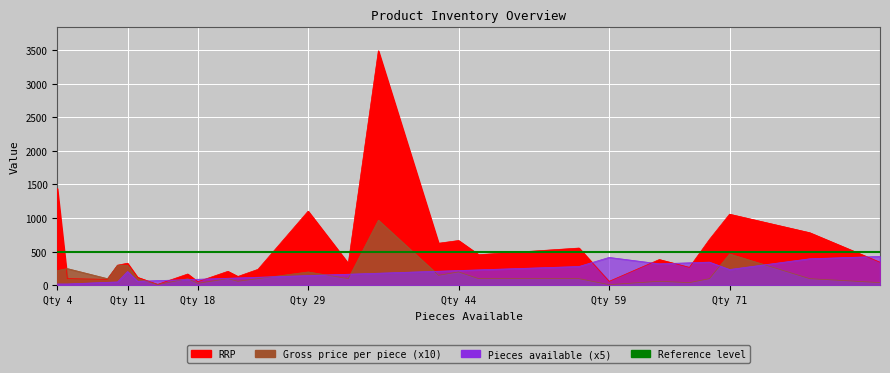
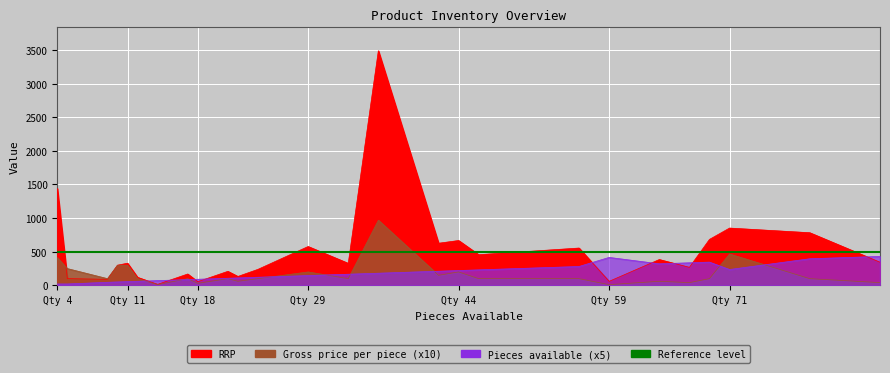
  {
    "RRP": {
      "Qty 4": 1400,
-     "Qty 29": 1100,
+     "Qty 29": 600,
      "Qty 44": 700,
      "Qty 59": 100,
-     "Qty 71": 1100
+     "Qty 71": 900
    },
    "Gross price per piece (x10)": {
-     "Qty 4": 200,
+     "Qty 4": 400,
      "Qty 29": 200,
      "Qty 59": 0,
      "Qty 71": 500
    },
    "Pieces available (x5)": {
      "Qty 4": 0,
-     "Qty 11": 200,
+     "Qty 11": 100,
      "Qty 29": 100,
      "Qty 59": 400,
      "Qty 71": 200
    }
  }
